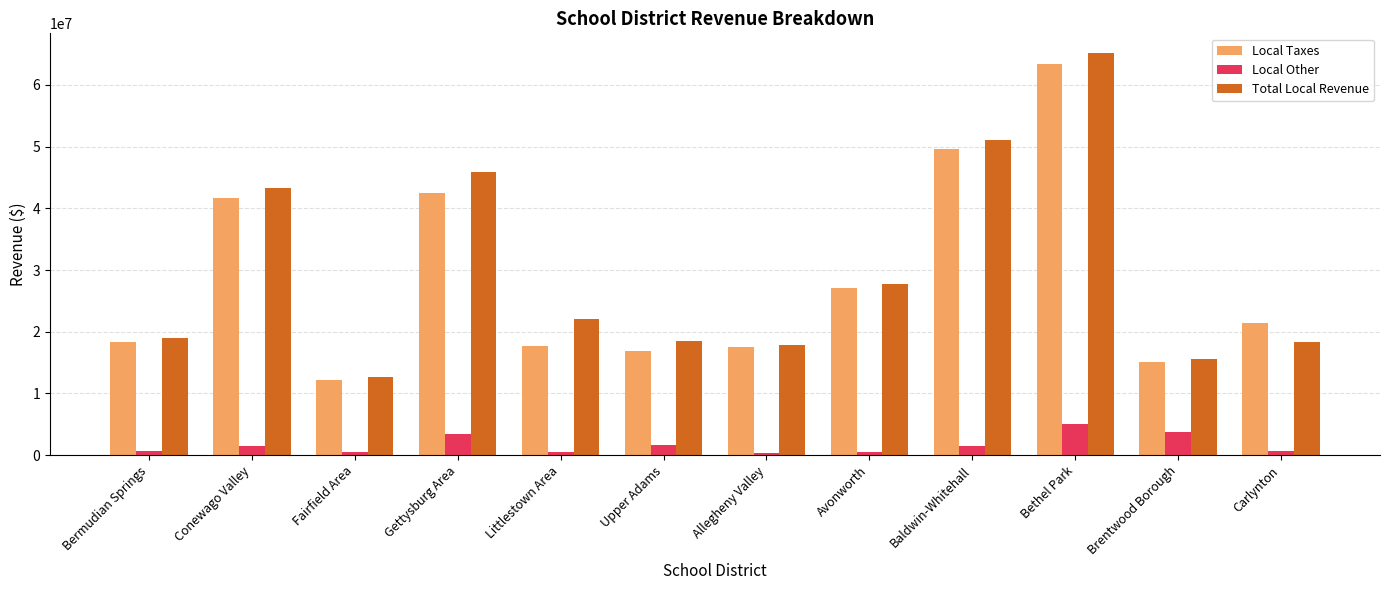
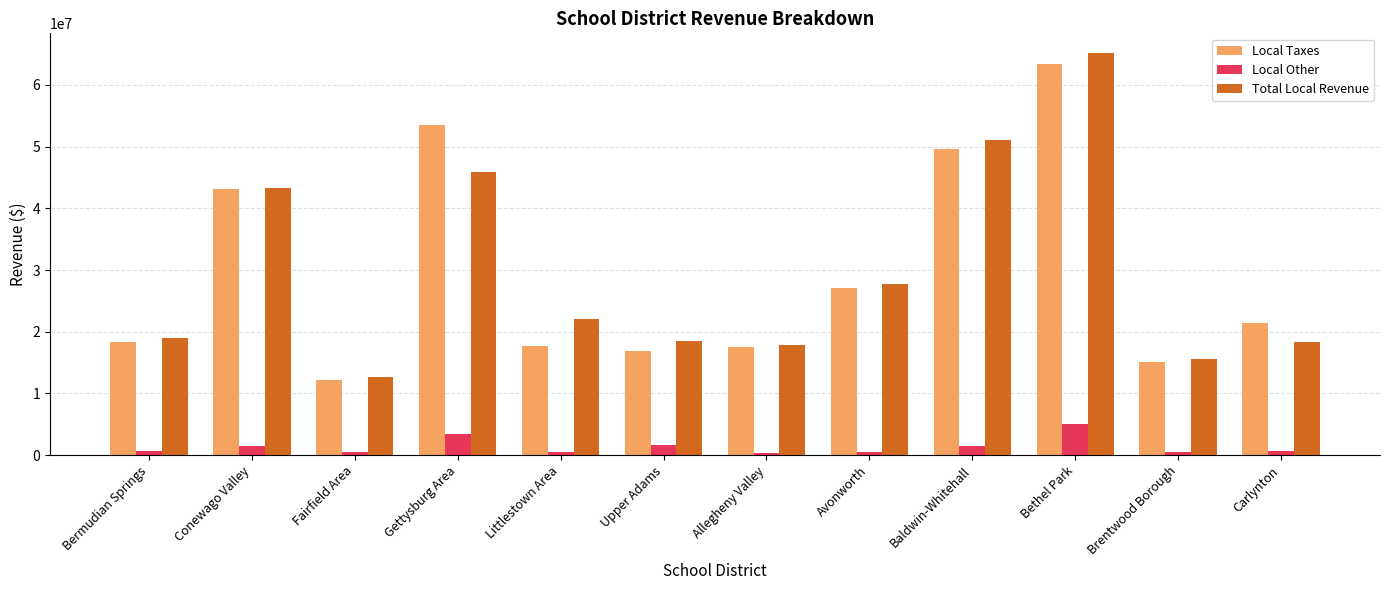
  {
    "Local Taxes": {
      "Bermudian Springs": 18000000,
-     "Conewago Valley": 42000000,
+     "Conewago Valley": 43000000,
      "Fairfield Area": 12000000,
-     "Gettysburg Area": 42000000,
+     "Gettysburg Area": 53000000,
      "Littlestown Area": 18000000,
      "Upper Adams": 17000000,
      "Allegheny Valley": 18000000,
      "Avonworth": 27000000,
      "Baldwin-Whitehall": 50000000,
      "Bethel Park": 63000000,
      "Brentwood Borough": 15000000,
      "Carlynton": 21000000
    },
    "Local Other": {
      "Bermudian Springs": 1000000,
      "Conewago Valley": 2000000,
      "Fairfield Area": 0,
      "Gettysburg Area": 3000000,
      "Littlestown Area": 1000000,
      "Upper Adams": 2000000,
      "Avonworth": 1000000,
      "Baldwin-Whitehall": 1000000,
      "Bethel Park": 5000000,
-     "Brentwood Borough": 4000000,
+     "Brentwood Borough": 0,
      "Carlynton": 1000000
    },
    "Total Local Revenue": {
      "Bermudian Springs": 19000000,
      "Conewago Valley": 43000000,
      "Fairfield Area": 13000000,
      "Gettysburg Area": 46000000,
      "Littlestown Area": 22000000,
      "Upper Adams": 18000000,
      "Allegheny Valley": 18000000,
      "Avonworth": 28000000,
      "Baldwin-Whitehall": 51000000,
      "Bethel Park": 65000000,
      "Brentwood Borough": 16000000,
      "Carlynton": 18000000
    }
  }
